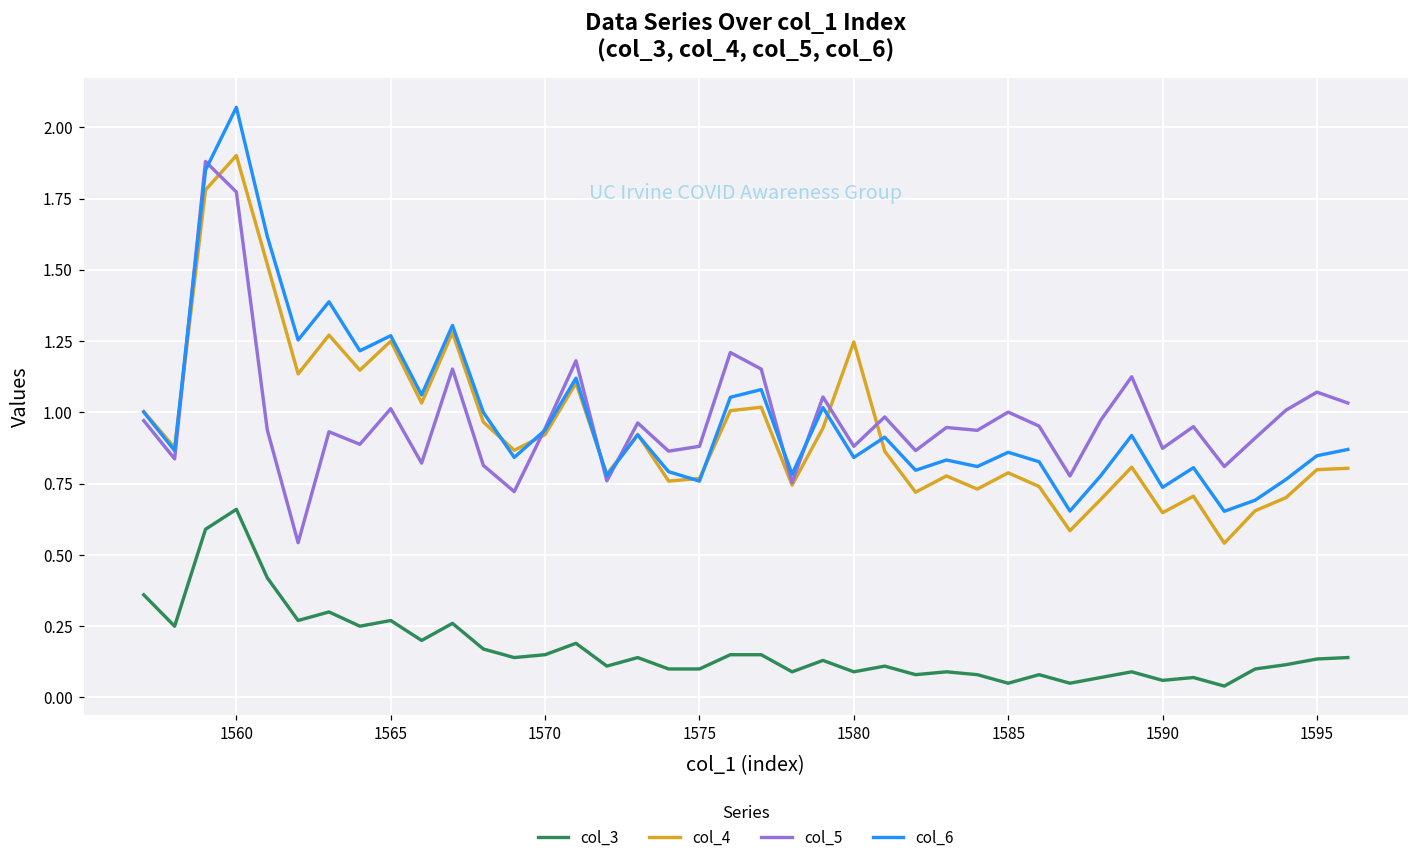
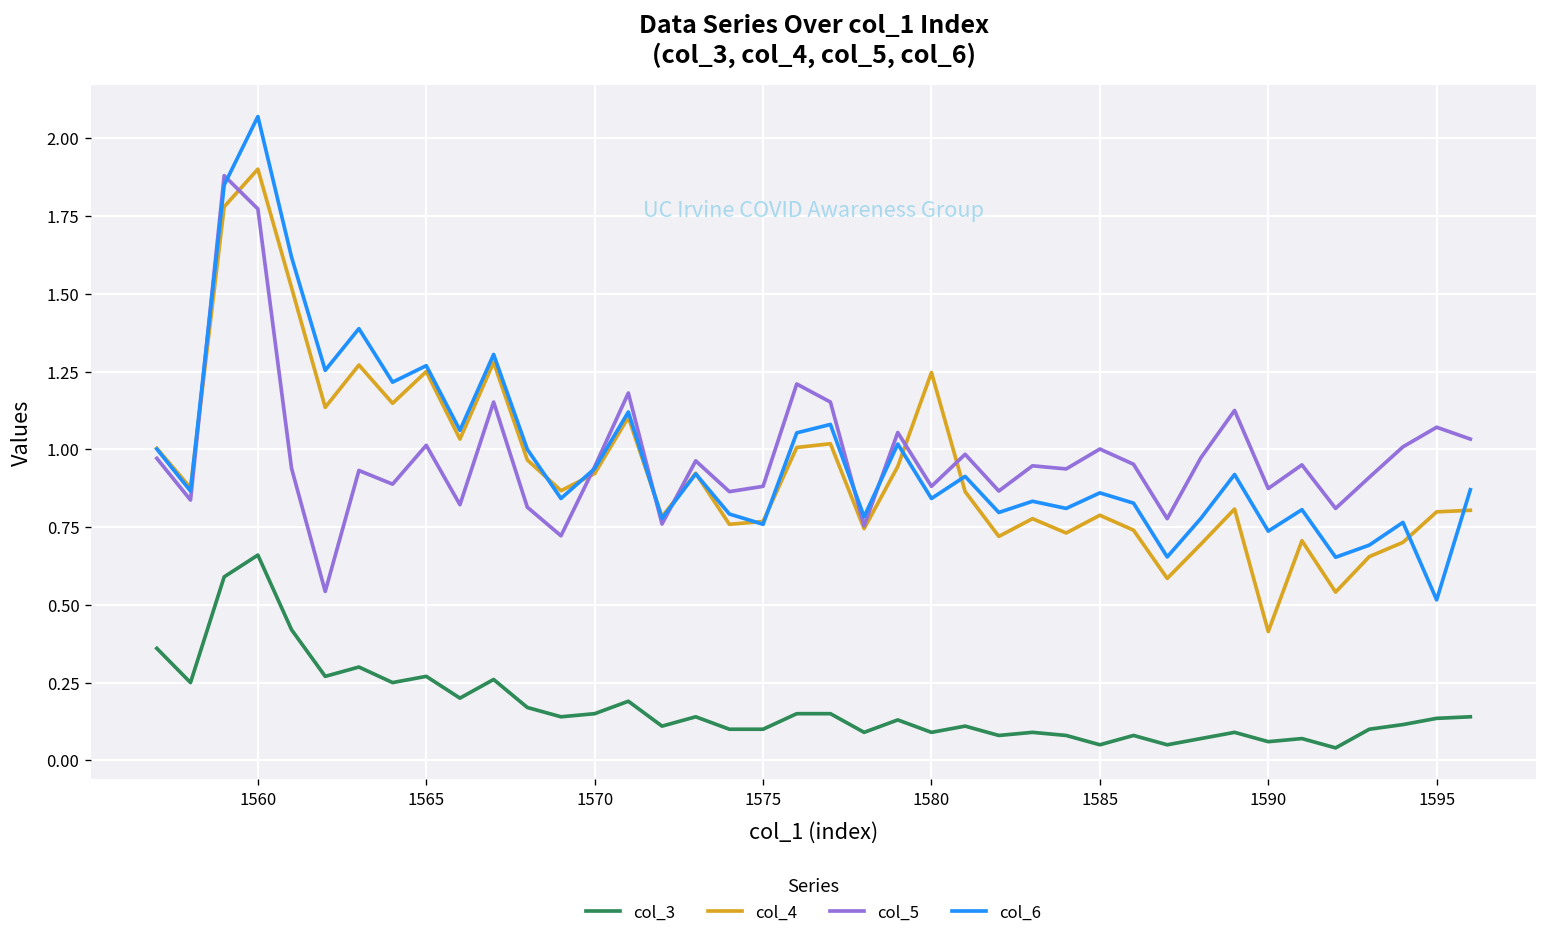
  {
    "col_3": {
      "1560": 0.66,
      "1565": 0.27,
      "1570": 0.15,
      "1575": 0.10,
      "1580": 0.09,
      "1585": 0.05,
      "1590": 0.06,
      "1595": 0.14
    },
    "col_4": {
      "1560": 1.90,
      "1565": 1.25,
      "1570": 0.92,
      "1580": 1.25,
      "1585": 0.79,
-     "1590": 0.65,
+     "1590": 0.41,
      "1595": 0.80
    },
    "col_5": {
      "1560": 1.77,
      "1565": 1.01,
      "1575": 0.88,
      "1580": 0.88,
      "1585": 1.00,
      "1590": 0.87,
      "1595": 1.07
    },
    "col_6": {
      "1560": 2.07,
      "1565": 1.27,
      "1580": 0.84,
      "1585": 0.86,
      "1590": 0.74,
-     "1595": 0.85
+     "1595": 0.52
    }
  }
